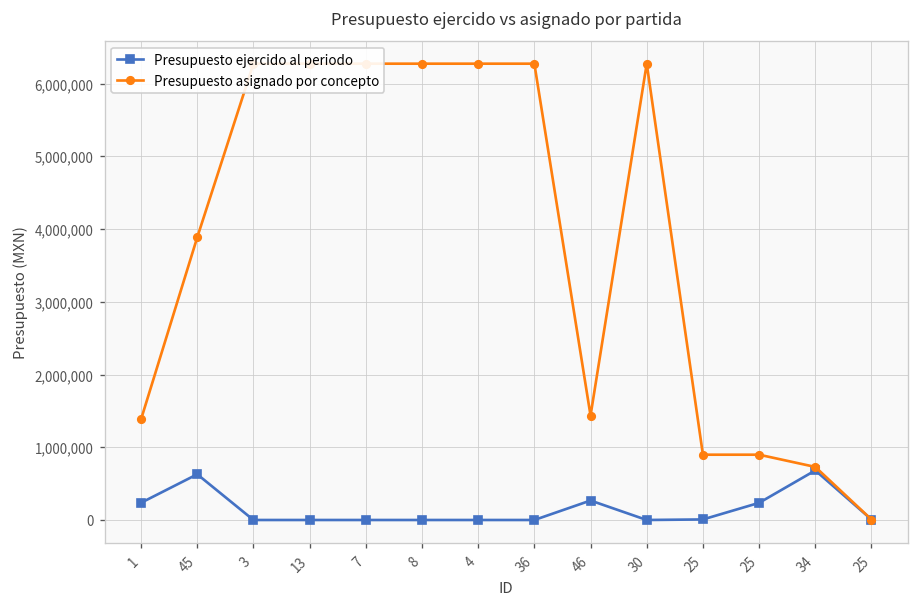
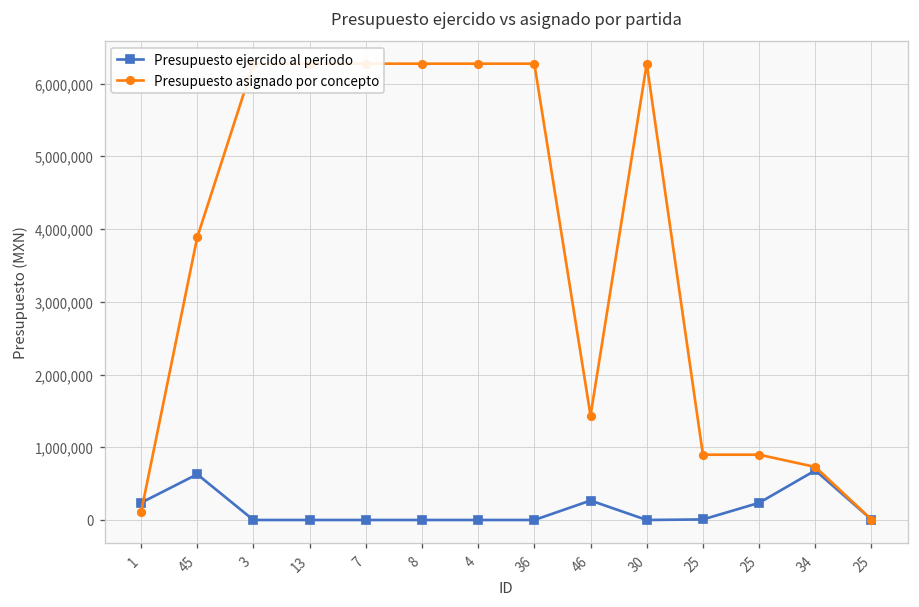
  {
    "Presupuesto ejercido al periodo": {
      "1": "200,000",
      "45": "600,000",
      "3": "0",
      "13": "0",
      "7": "0",
      "8": "0",
      "4": "0",
      "36": "0",
      "46": "300,000",
      "30": "0",
      "34": "700,000"
    },
    "Presupuesto asignado por concepto": {
-     "1": "1,400,000",
+     "1": "100,000",
      "45": "3,900,000",
      "8": "6,300,000",
      "4": "6,300,000",
      "36": "6,300,000",
      "46": "1,400,000",
      "30": "6,300,000",
      "34": "700,000"
    }
  }
